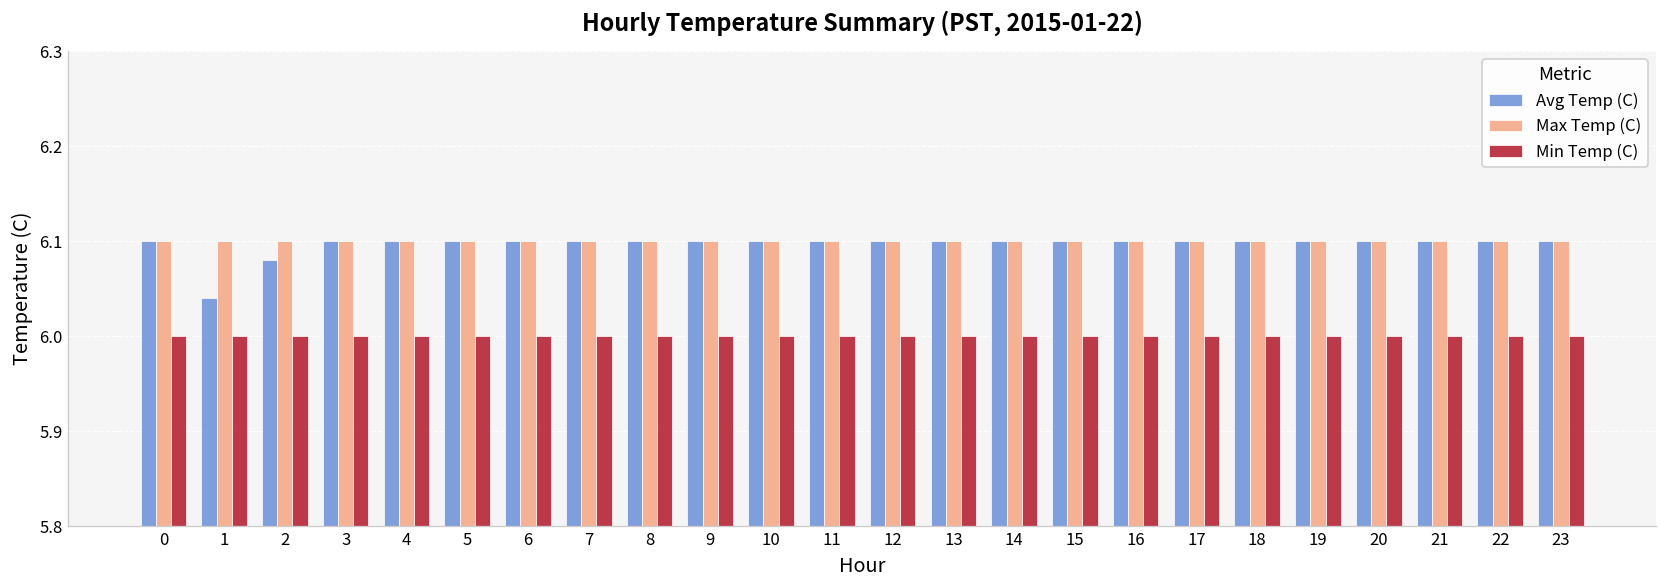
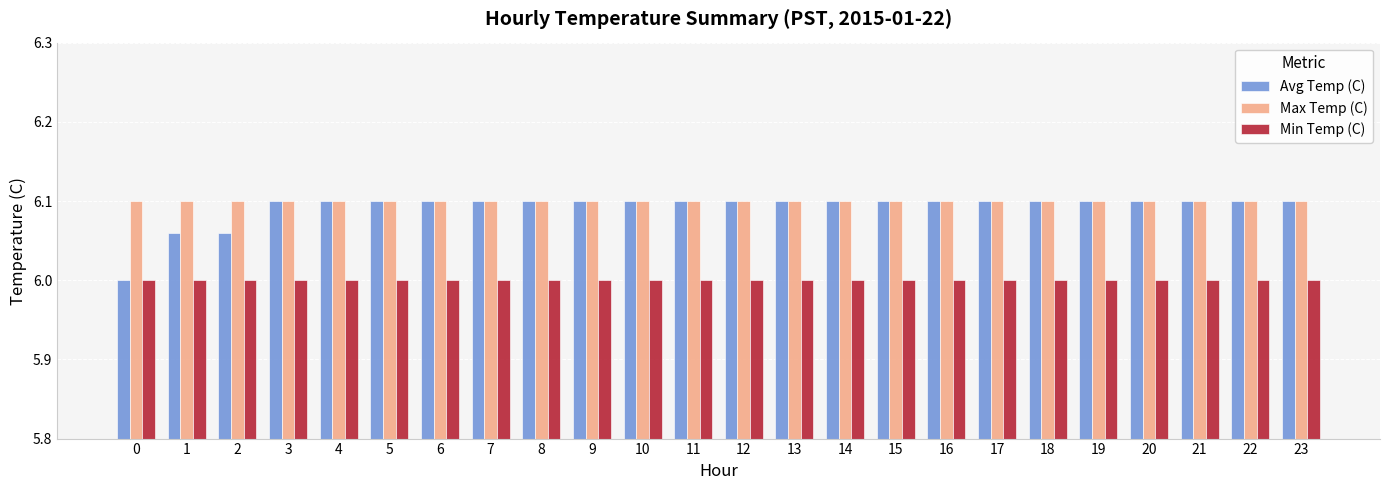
  {
    "Avg Temp (C)": {
-     "0": 6.1,
-     "1": 6.04,
-     "2": 6.08,
+     "0": 6.0,
+     "1": 6.06,
+     "2": 6.06,
      "3": 6.10,
      "4": 6.10,
      "5": 6.10,
      "6": 6.10,
      "7": 6.10,
      "8": 6.10,
      "9": 6.10,
      "10": 6.10,
      "11": 6.10,
      "12": 6.10,
      "13": 6.10,
      "14": 6.10,
      "15": 6.10,
      "16": 6.10,
      "17": 6.10,
      "18": 6.10,
      "19": 6.10,
      "20": 6.10,
      "21": 6.10,
      "22": 6.10,
      "23": 6.10
    },
    "Max Temp (C)": {
      "0": 6.10,
      "1": 6.10,
      "2": 6.10,
      "3": 6.10,
      "4": 6.10,
      "5": 6.10,
      "6": 6.10,
      "7": 6.10,
      "8": 6.10,
      "9": 6.10,
      "10": 6.10,
      "11": 6.10,
      "12": 6.10,
      "13": 6.10,
      "14": 6.10,
      "15": 6.10,
      "16": 6.10,
      "17": 6.10,
      "18": 6.10,
      "19": 6.10,
      "20": 6.10,
      "21": 6.10,
      "22": 6.10,
      "23": 6.10
    },
    "Min Temp (C)": {
      "0": 6.00,
      "1": 6.00,
      "2": 6.00,
      "3": 6.00,
      "4": 6.00,
      "5": 6.00,
      "6": 6.00,
      "7": 6.00,
      "8": 6.00,
      "9": 6.00,
      "10": 6.00,
      "11": 6.00,
      "12": 6.00,
      "13": 6.00,
      "14": 6.00,
      "15": 6.00,
      "16": 6.00,
      "17": 6.00,
      "18": 6.00,
      "19": 6.00,
      "20": 6.00,
      "21": 6.00,
      "22": 6.00,
      "23": 6.00
    }
  }
